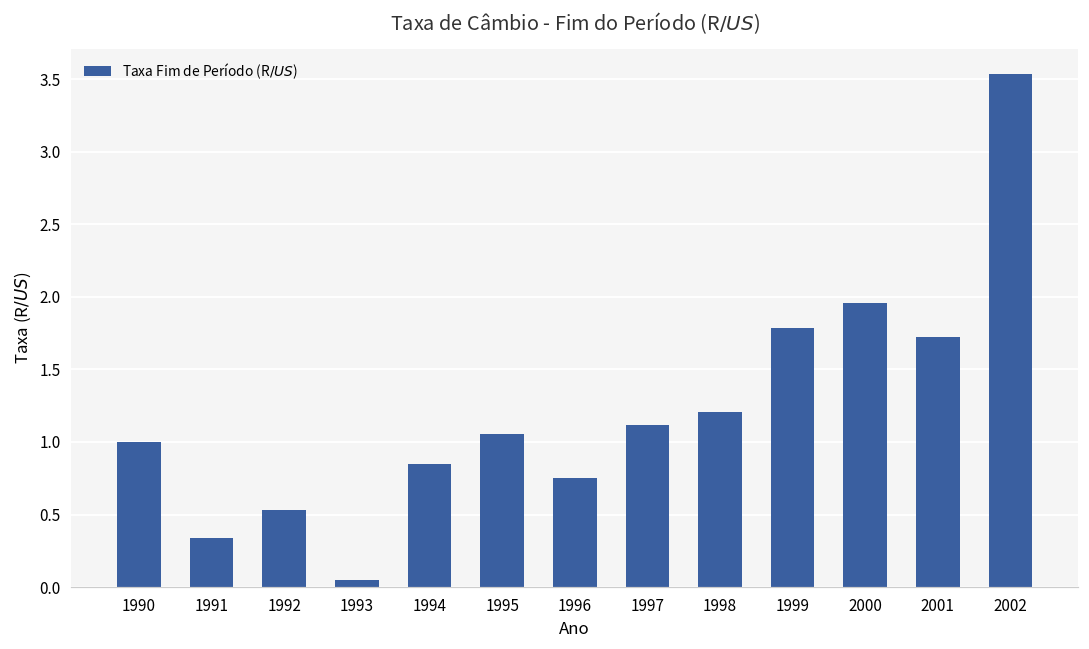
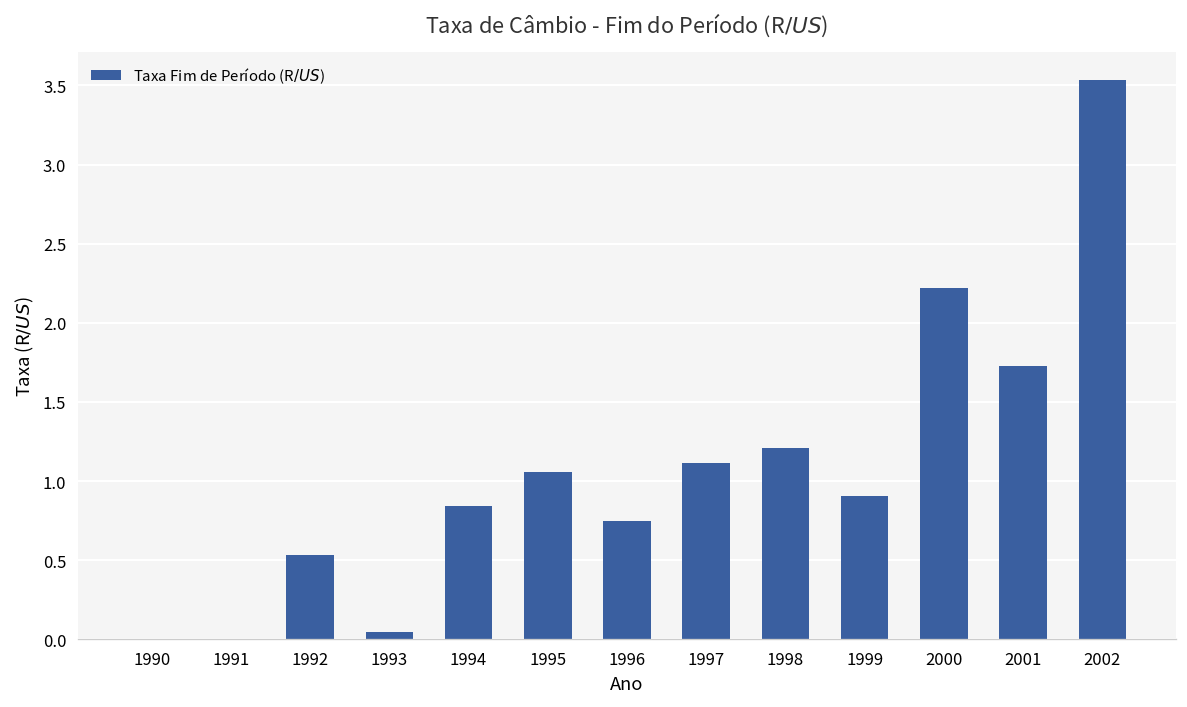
  {
-   "1990": 1,
-   "1991": 0.34,
+   "1990": 0,
+   "1991": 0.00,
    "1992": 0.53,
    "1993": 0.05,
    "1994": 0.85,
    "1995": 1.06,
    "1996": 0.75,
    "1997": 1.12,
    "1998": 1.21,
-   "1999": 1.79,
-   "2000": 1.96,
+   "1999": 0.91,
+   "2000": 2.22,
    "2001": 1.73,
    "2002": 3.53
  }
